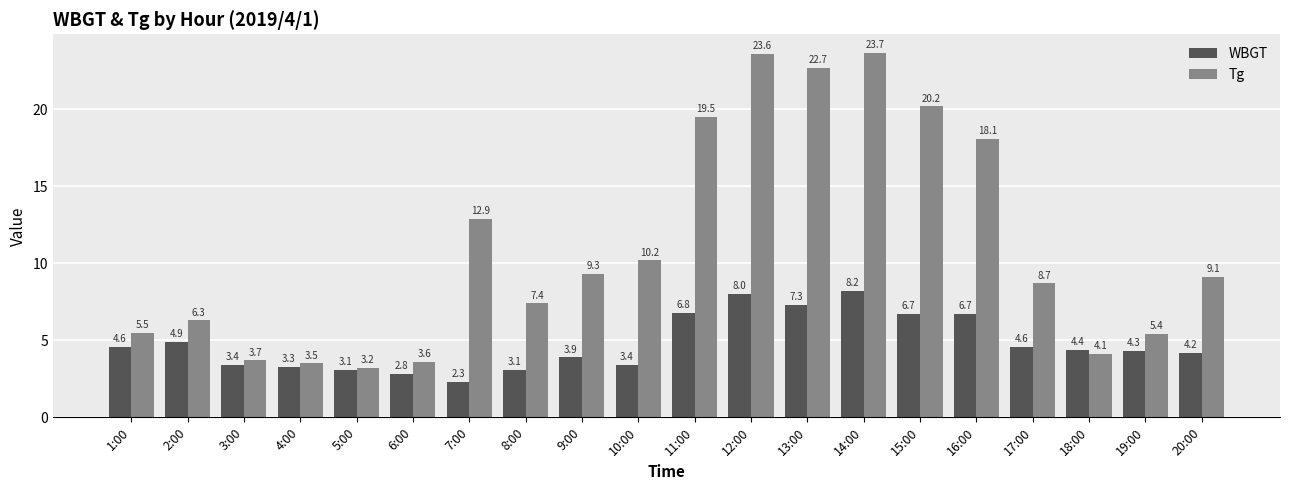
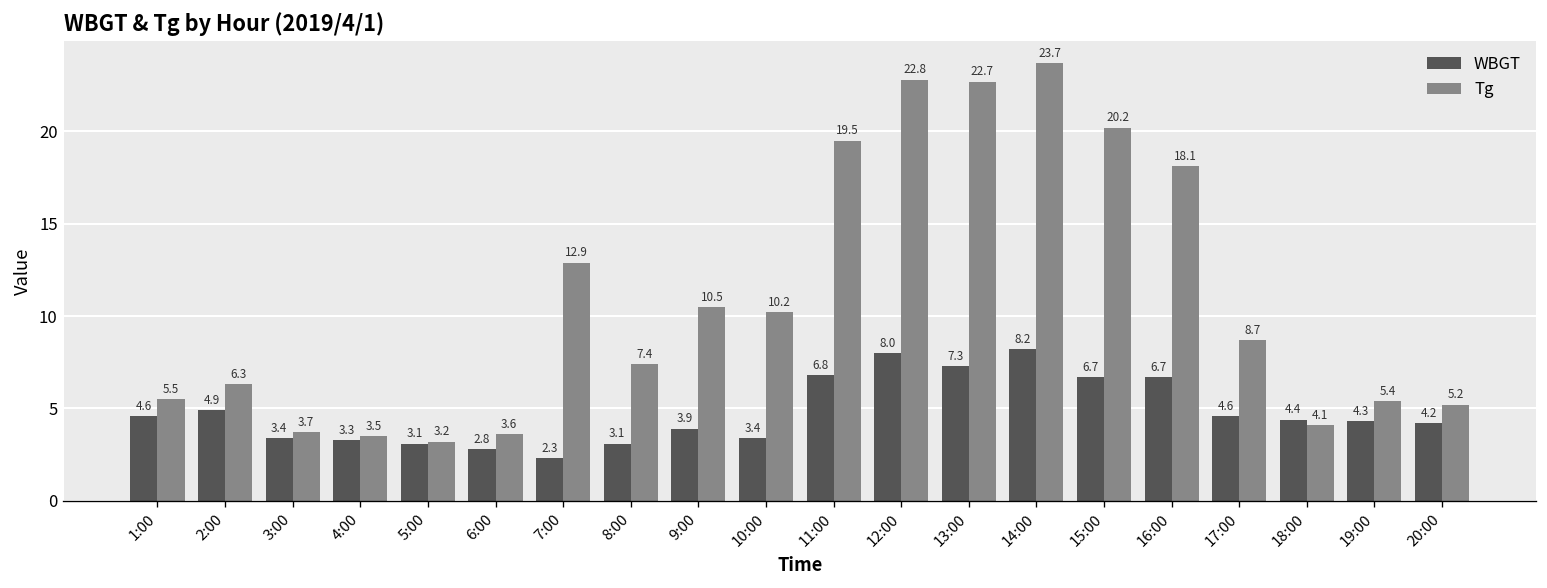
  {
    "WBGT": {
      "1:00": 4.6,
      "2:00": 4.9,
      "3:00": 3.4,
      "4:00": 3.3,
      "5:00": 3.1,
      "6:00": 2.8,
      "7:00": 2.3,
      "8:00": 3.1,
      "9:00": 3.9,
      "10:00": 3.4,
      "11:00": 6.8,
      "12:00": 8.0,
      "13:00": 7.3,
      "14:00": 8.2,
      "15:00": 6.7,
      "16:00": 6.7,
      "17:00": 4.6,
      "18:00": 4.4,
      "19:00": 4.3,
      "20:00": 4.2
    },
    "Tg": {
      "1:00": 5.5,
      "2:00": 6.3,
      "3:00": 3.7,
      "4:00": 3.5,
      "5:00": 3.2,
      "6:00": 3.6,
      "7:00": 12.9,
      "8:00": 7.4,
-     "9:00": 9.3,
+     "9:00": 10.5,
      "10:00": 10.2,
      "11:00": 19.5,
-     "12:00": 23.6,
+     "12:00": 22.8,
      "13:00": 22.7,
      "14:00": 23.7,
      "15:00": 20.2,
      "16:00": 18.1,
      "17:00": 8.7,
      "18:00": 4.1,
      "19:00": 5.4,
-     "20:00": 9.1
+     "20:00": 5.2
    }
  }
